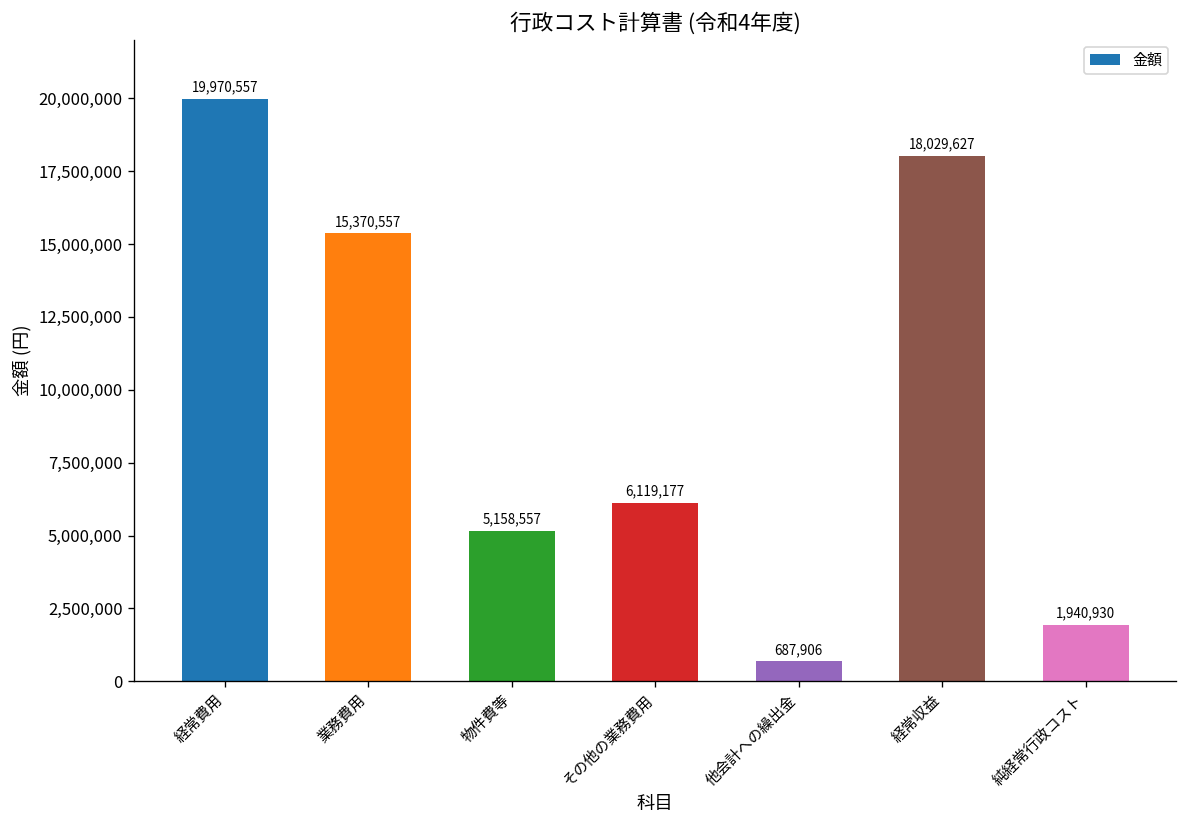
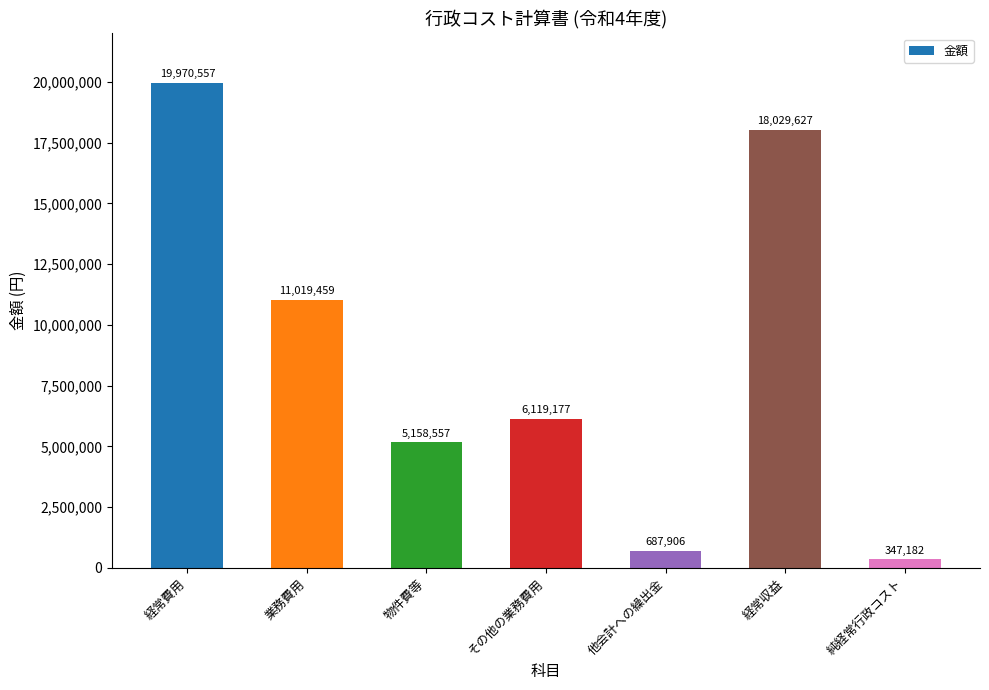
  {
    "経常費用": "19,970,557",
-   "業務費用": "15,370,557",
+   "業務費用": "11,019,459",
    "物件費等": "5,158,557",
    "その他の業務費用": "6,119,177",
    "他会計への繰出金": "687,906",
    "経常収益": "18,029,627",
-   "純経常行政コスト": "1,940,930"
+   "純経常行政コスト": "347,182"
  }
